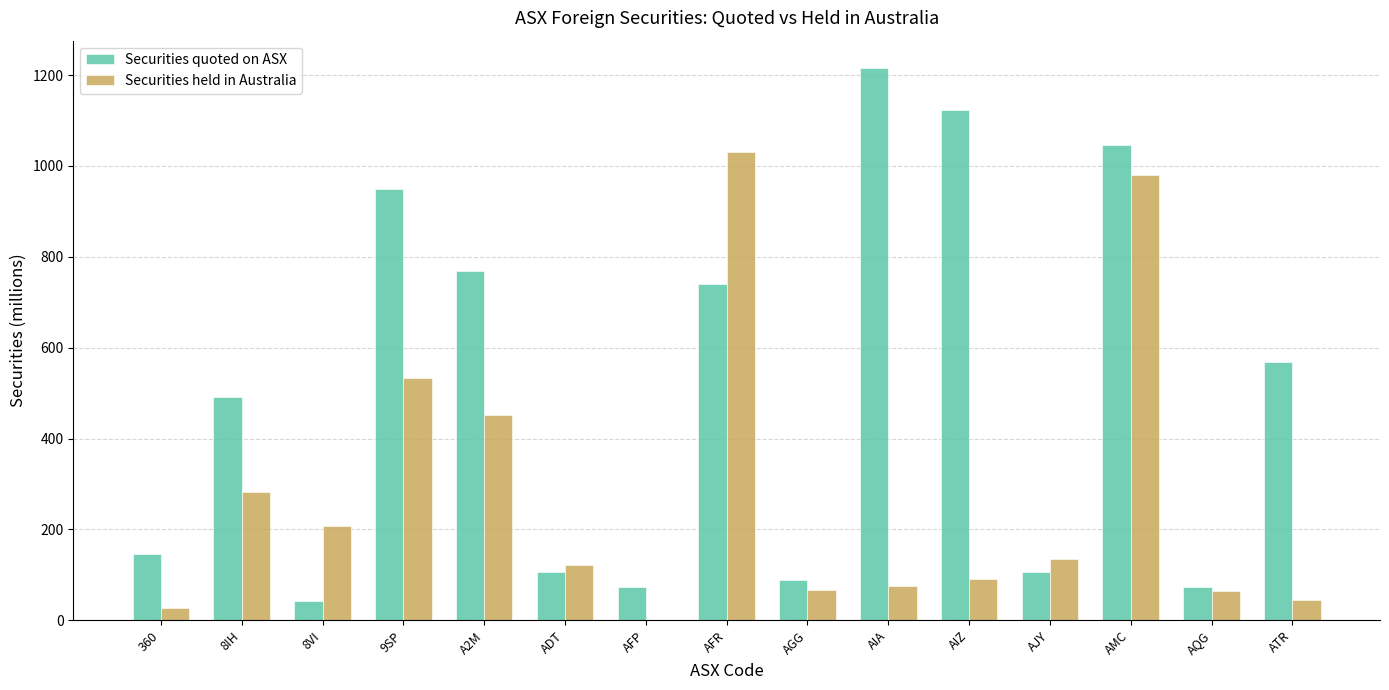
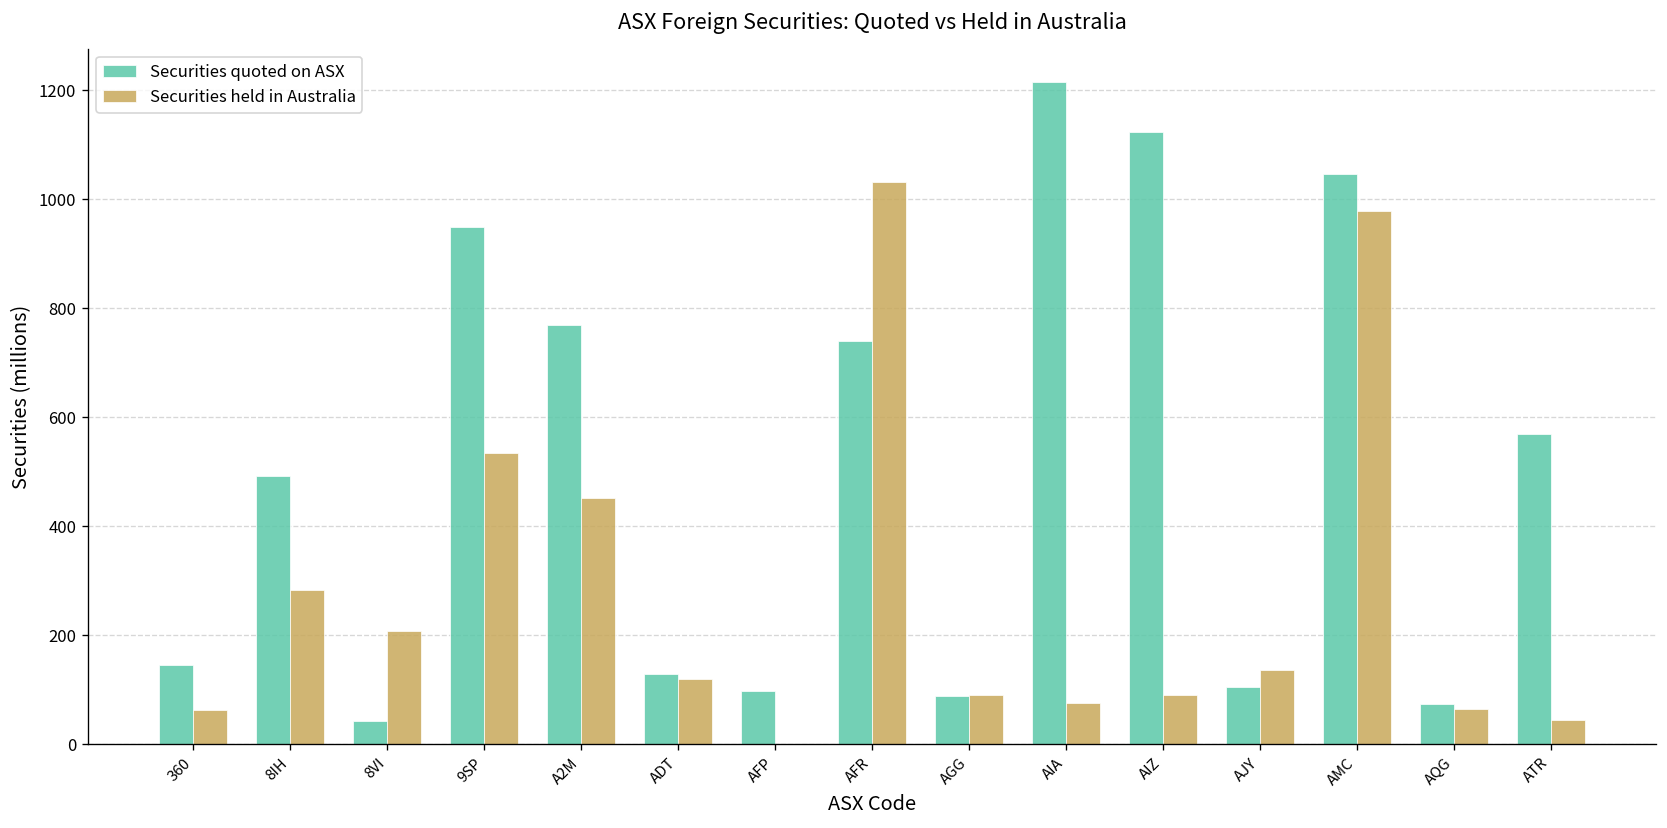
  {
    "Securities quoted on ASX": {
      "360": 150,
      "8IH": 490,
      "8VI": 40,
      "9SP": 950,
      "A2M": 770,
-     "ADT": 110,
-     "AFP": 70,
+     "ADT": 130,
+     "AFP": 100,
      "AFR": 740,
      "AGG": 90,
      "AIA": 1220,
      "AIZ": 1120,
      "AJY": 110,
      "AMC": 1050,
      "AQG": 70,
      "ATR": 570
    },
    "Securities held in Australia": {
-     "360": 30,
+     "360": 60,
      "8IH": 280,
      "8VI": 210,
      "9SP": 530,
      "A2M": 450,
      "ADT": 120,
      "AFR": 1030,
-     "AGG": 70,
+     "AGG": 90,
      "AIA": 80,
      "AIZ": 90,
      "AJY": 140,
      "AMC": 980,
      "AQG": 60,
      "ATR": 40
    }
  }
